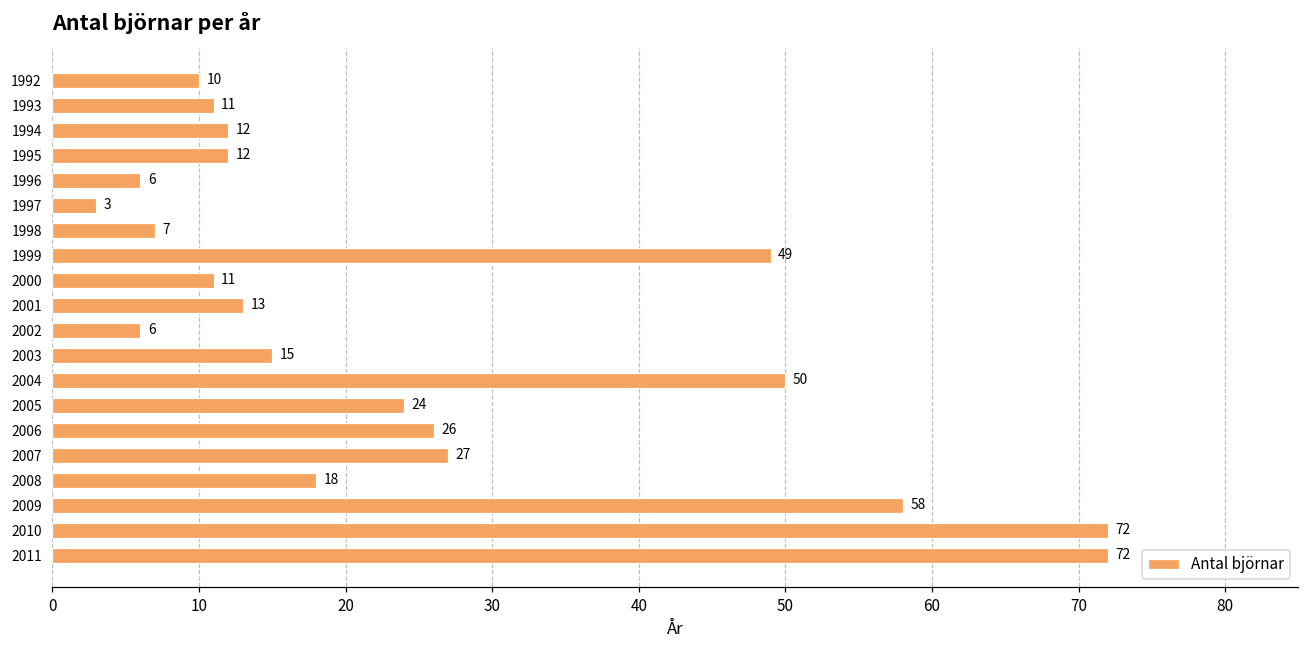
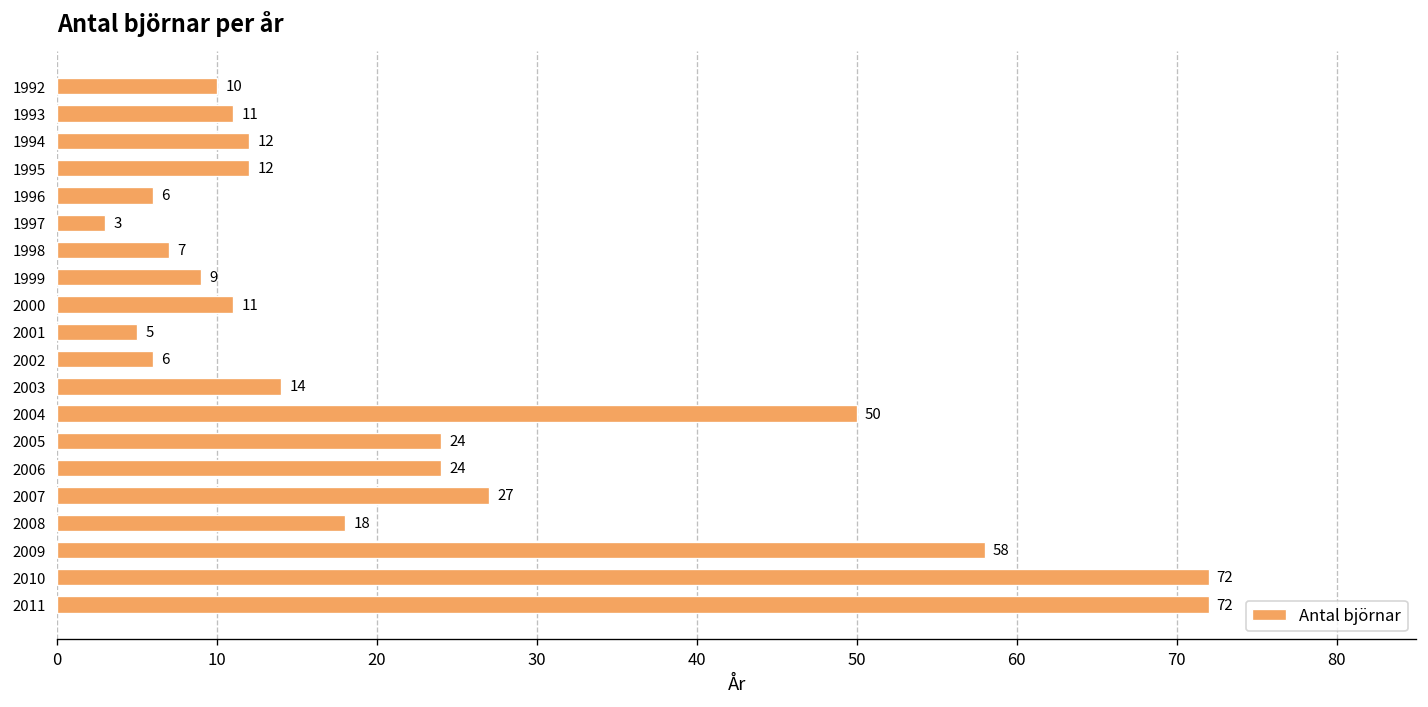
  {
    "1992": 10,
    "1993": 11,
    "1994": 12,
    "1995": 12,
    "1996": 6,
    "1997": 3,
    "1998": 7,
-   "1999": 49,
+   "1999": 9,
    "2000": 11,
-   "2001": 13,
+   "2001": 5,
    "2002": 6,
-   "2003": 15,
+   "2003": 14,
    "2004": 50,
    "2005": 24,
-   "2006": 26,
+   "2006": 24,
    "2007": 27,
    "2008": 18,
    "2009": 58,
    "2010": 72,
    "2011": 72
  }
